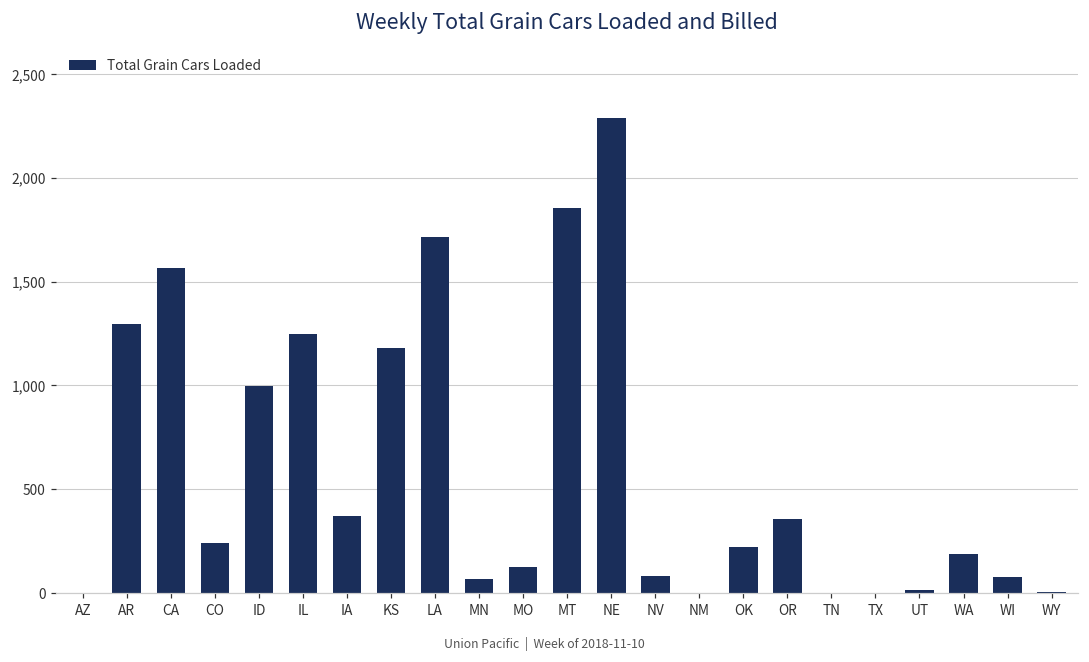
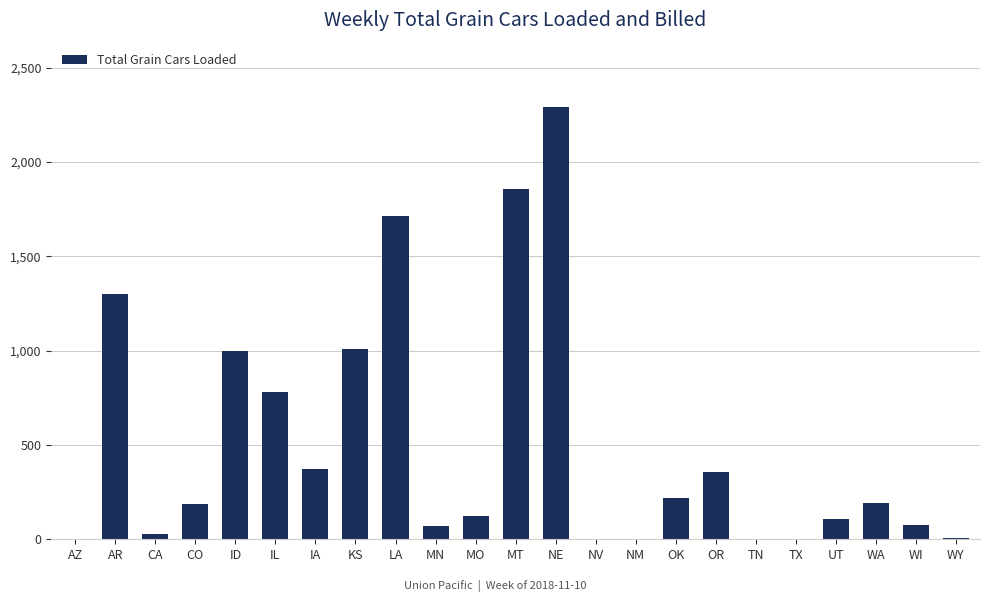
  {
    "AR": "1,300",
-   "CA": "1,570",
-   "CO": "240",
+   "CA": "30",
+   "CO": "190",
    "ID": "1,000",
-   "IL": "1,250",
+   "IL": "780",
    "IA": "370",
-   "KS": "1,180",
+   "KS": "1,010",
    "LA": "1,720",
    "MN": "70",
    "MO": "130",
    "MT": "1,860",
    "NE": "2,290",
-   "NV": "80",
+   "NV": "0",
    "NM": "0",
    "OK": "220",
    "OR": "360",
    "TN": "0",
    "TX": "0",
-   "UT": "10",
+   "UT": "110",
    "WA": "190",
    "WI": "80"
  }
